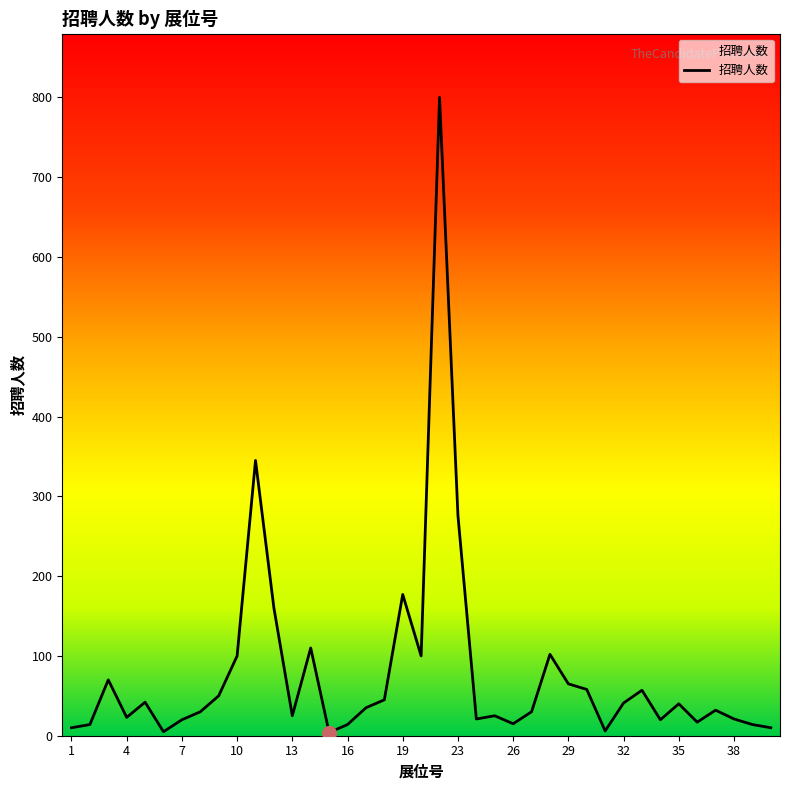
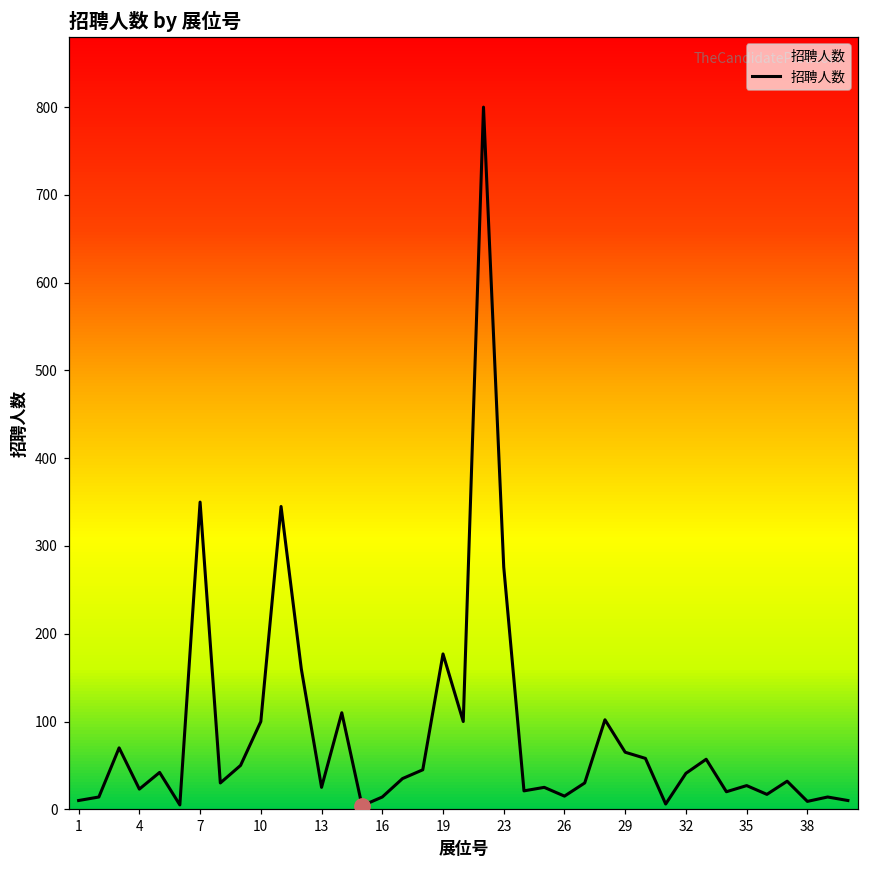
  {
    "招聘人数": {
      "1": 10,
      "4": 20,
-     "7": 20,
+     "7": 350,
      "10": 100,
      "13": 30,
      "16": 10,
      "19": 180,
      "23": 280,
      "26": 20,
      "29": 70,
      "32": 40,
-     "35": 40,
-     "38": 20
+     "35": 30,
+     "38": 10
    }
  }
